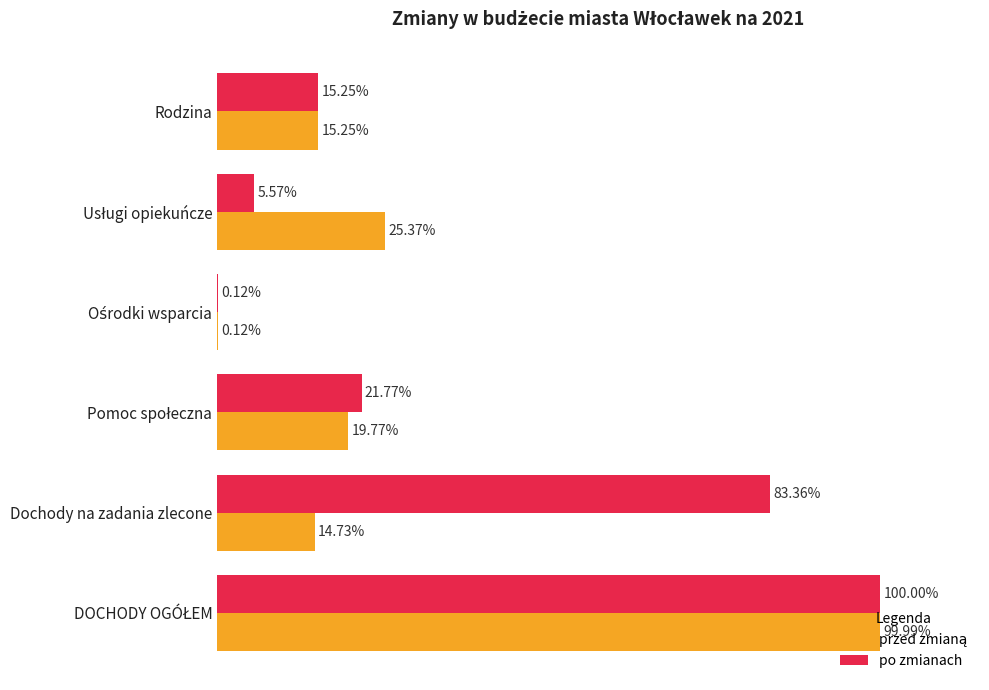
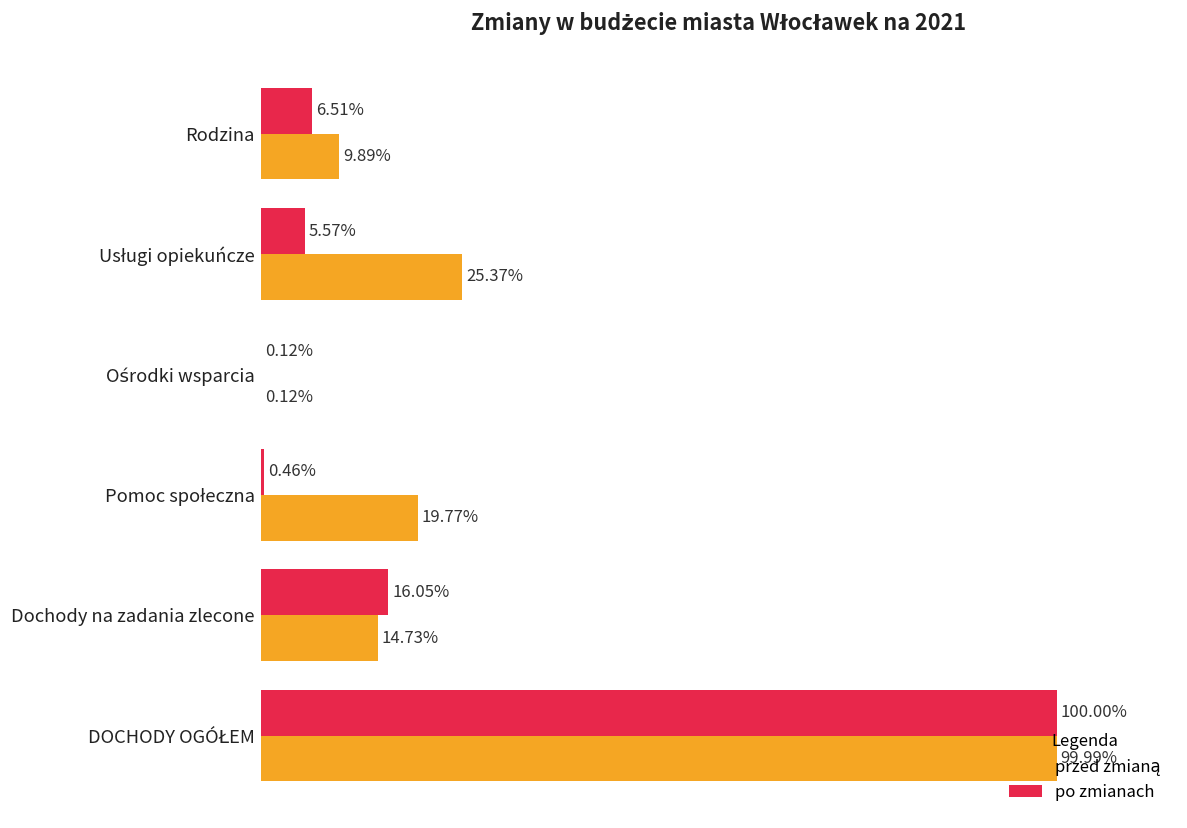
  {
    "przed zmianą": {
-     "Rodzina": "15.25%",
+     "Rodzina": "9.89%",
      "Usługi opiekuńcze": "25.37%",
      "Ośrodki wsparcia": "0.12%",
      "Pomoc społeczna": "19.77%",
      "Dochody na zadania zlecone": "14.73%",
      "DOCHODY OGÓŁEM": "99.99%"
    },
    "po zmianach": {
-     "Rodzina": "15.25%",
+     "Rodzina": "6.51%",
      "Usługi opiekuńcze": "5.57%",
      "Ośrodki wsparcia": "0.12%",
-     "Pomoc społeczna": "21.77%",
-     "Dochody na zadania zlecone": "83.36%",
+     "Pomoc społeczna": "0.46%",
+     "Dochody na zadania zlecone": "16.05%",
      "DOCHODY OGÓŁEM": "100.00%"
    }
  }
